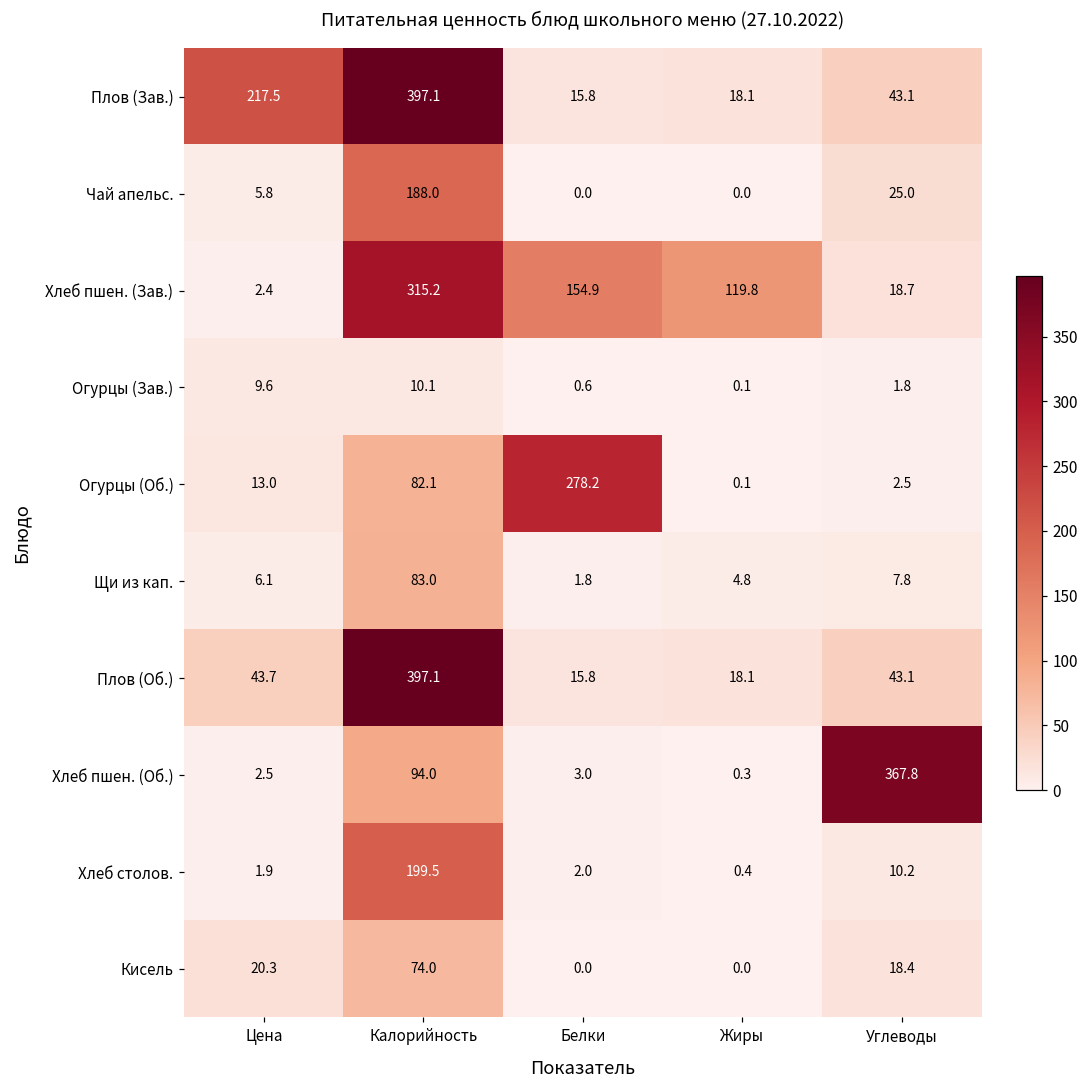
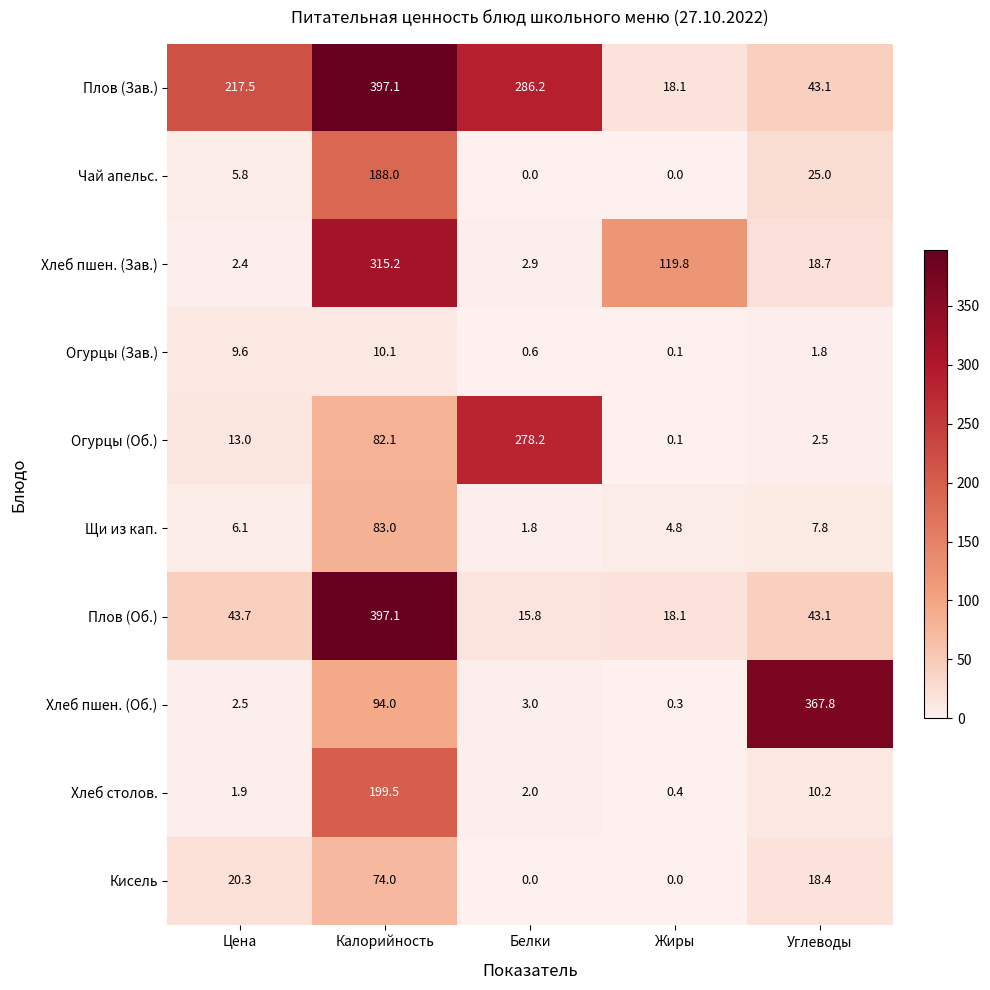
  {
    "Плов (Зав.)": {
      "Цена": 217.5,
      "Калорийность": 397.1,
-     "Белки": 15.8,
+     "Белки": 286.2,
      "Жиры": 18.1,
      "Углеводы": 43.1
    },
    "Чай апельс.": {
      "Цена": 5.8,
      "Калорийность": 188.0,
      "Белки": 0.0,
      "Жиры": 0.0,
      "Углеводы": 25.0
    },
    "Хлеб пшен. (Зав.)": {
      "Цена": 2.4,
      "Калорийность": 315.2,
-     "Белки": 154.9,
+     "Белки": 2.9,
      "Жиры": 119.8,
      "Углеводы": 18.7
    },
    "Огурцы (Зав.)": {
      "Цена": 9.6,
      "Калорийность": 10.1,
      "Белки": 0.6,
      "Жиры": 0.1,
      "Углеводы": 1.8
    },
    "Огурцы (Об.)": {
      "Цена": 13.0,
      "Калорийность": 82.1,
      "Белки": 278.2,
      "Жиры": 0.1,
      "Углеводы": 2.5
    },
    "Щи из кап.": {
      "Цена": 6.1,
      "Калорийность": 83.0,
      "Белки": 1.8,
      "Жиры": 4.8,
      "Углеводы": 7.8
    },
    "Плов (Об.)": {
      "Цена": 43.7,
      "Калорийность": 397.1,
      "Белки": 15.8,
      "Жиры": 18.1,
      "Углеводы": 43.1
    },
    "Хлеб пшен. (Об.)": {
      "Цена": 2.5,
      "Калорийность": 94.0,
      "Белки": 3.0,
      "Жиры": 0.3,
      "Углеводы": 367.8
    },
    "Хлеб столов.": {
      "Цена": 1.9,
      "Калорийность": 199.5,
      "Белки": 2.0,
      "Жиры": 0.4,
      "Углеводы": 10.2
    },
    "Кисель": {
      "Цена": 20.3,
      "Калорийность": 74.0,
      "Белки": 0.0,
      "Жиры": 0.0,
      "Углеводы": 18.4
    }
  }
